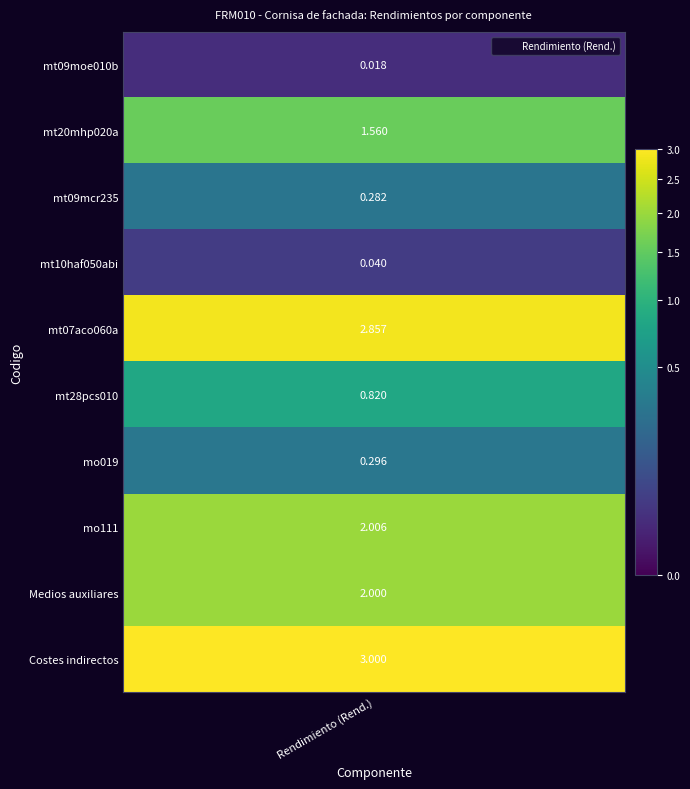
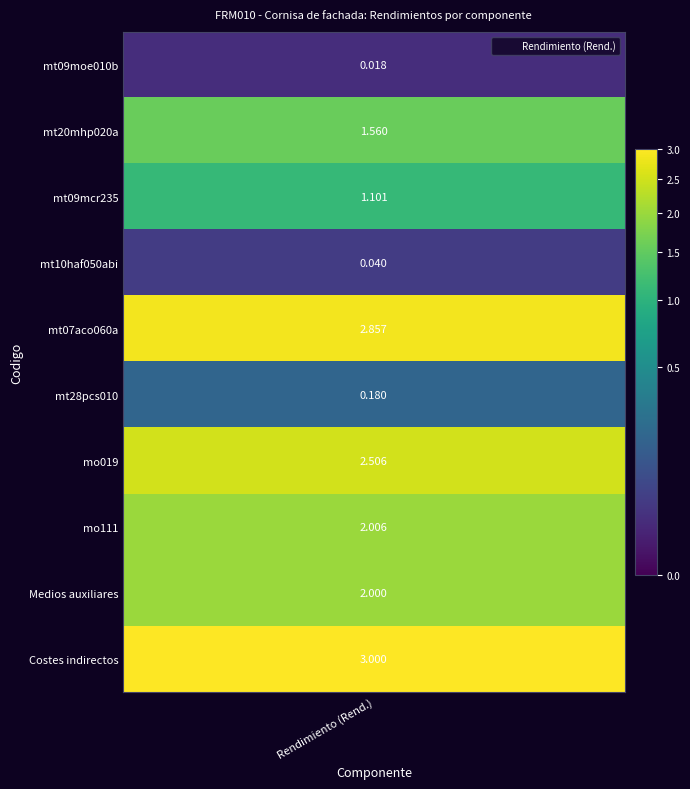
  {
    "mt09moe010b": {
      "Rendimiento (Rend.)": 0.018
    },
    "mt20mhp020a": {
      "Rendimiento (Rend.)": 1.560
    },
    "mt09mcr235": {
-     "Rendimiento (Rend.)": 0.282
+     "Rendimiento (Rend.)": 1.101
    },
    "mt10haf050abi": {
      "Rendimiento (Rend.)": 0.040
    },
    "mt07aco060a": {
      "Rendimiento (Rend.)": 2.857
    },
    "mt28pcs010": {
-     "Rendimiento (Rend.)": 0.820
+     "Rendimiento (Rend.)": 0.180
    },
    "mo019": {
-     "Rendimiento (Rend.)": 0.296
+     "Rendimiento (Rend.)": 2.506
    },
    "mo111": {
      "Rendimiento (Rend.)": 2.006
    },
    "Medios auxiliares": {
      "Rendimiento (Rend.)": 2.000
    },
    "Costes indirectos": {
      "Rendimiento (Rend.)": 3.000
    }
  }
